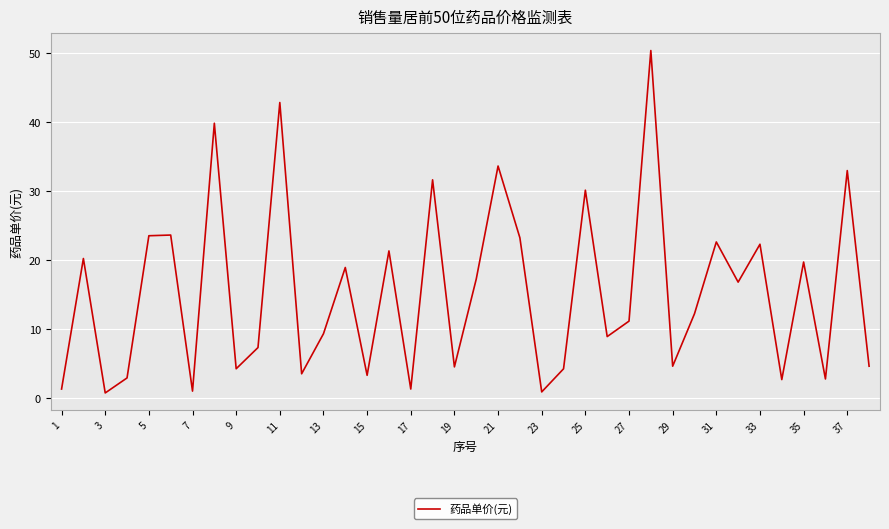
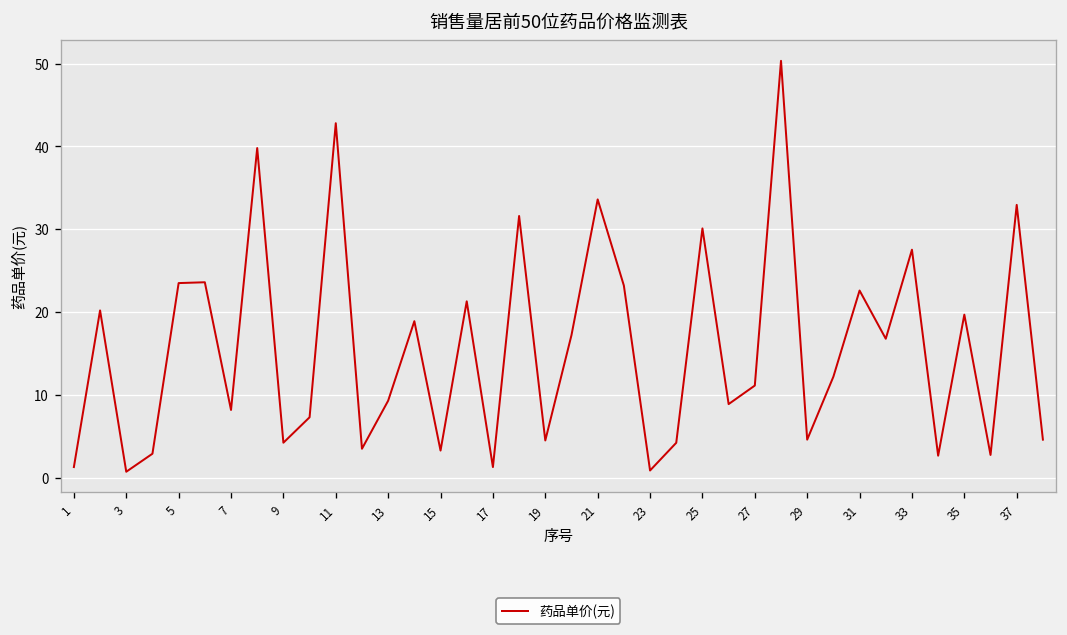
  {
    "1": 1,
    "3": 1,
    "5": 24,
-   "7": 1,
+   "7": 8,
    "9": 4,
    "11": 43,
    "13": 9,
    "15": 3,
    "17": 1,
    "19": 5,
    "21": 34,
    "23": 1,
    "25": 30,
    "27": 11,
    "29": 5,
    "31": 23,
-   "33": 22,
+   "33": 28,
    "35": 20,
    "37": 33
  }
